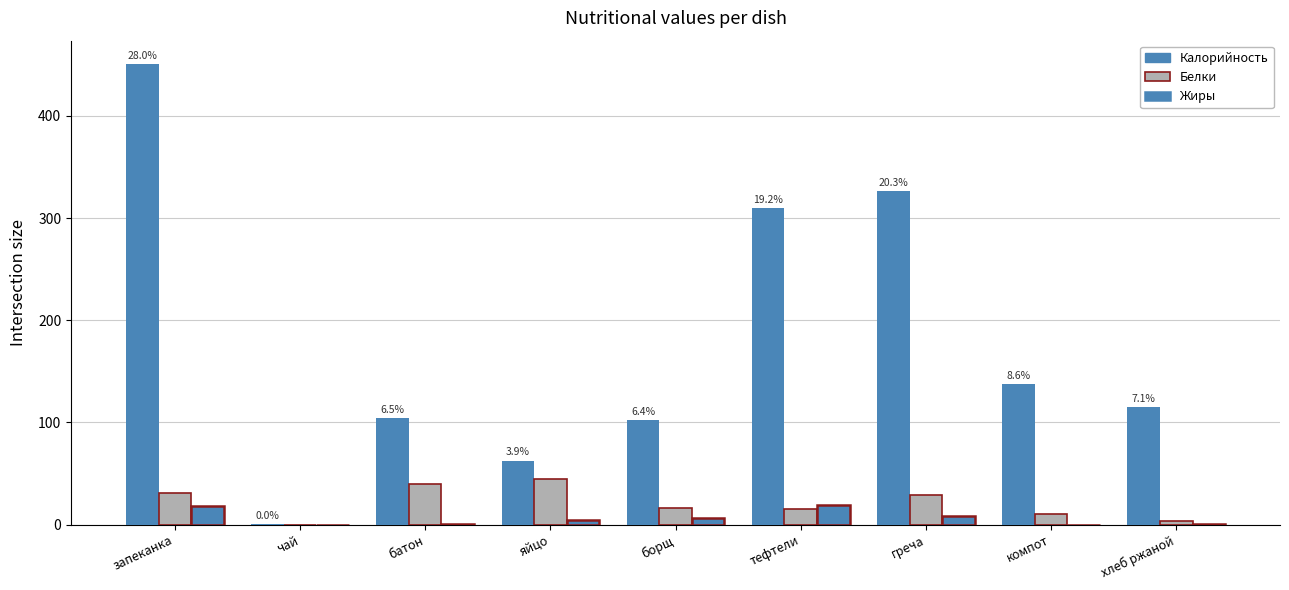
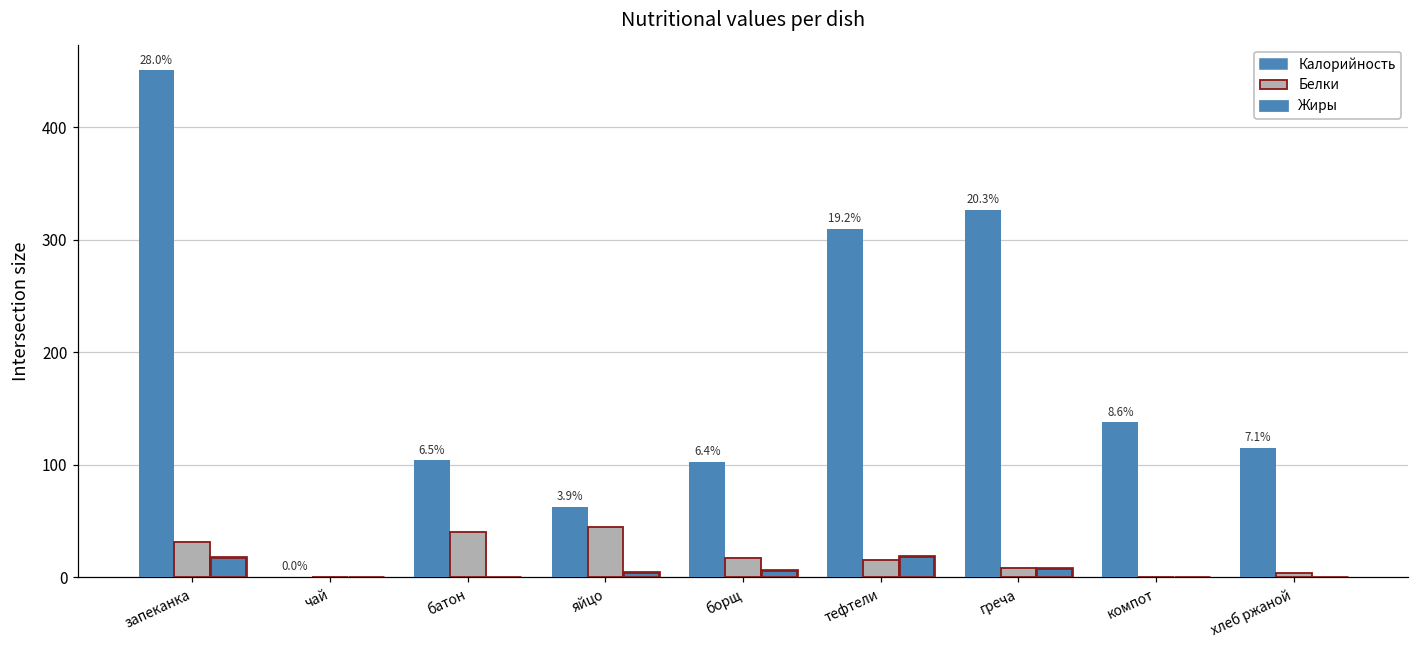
  {
    "Белки": {
      "запеканка": 31,
      "батон": 40,
      "яйцо": 45,
      "борщ": 17,
      "тефтели": 15,
-     "греча": 29,
-     "компот": 10,
+     "греча": 8,
+     "компот": 0,
      "хлеб ржаной": 4
    }
  }
